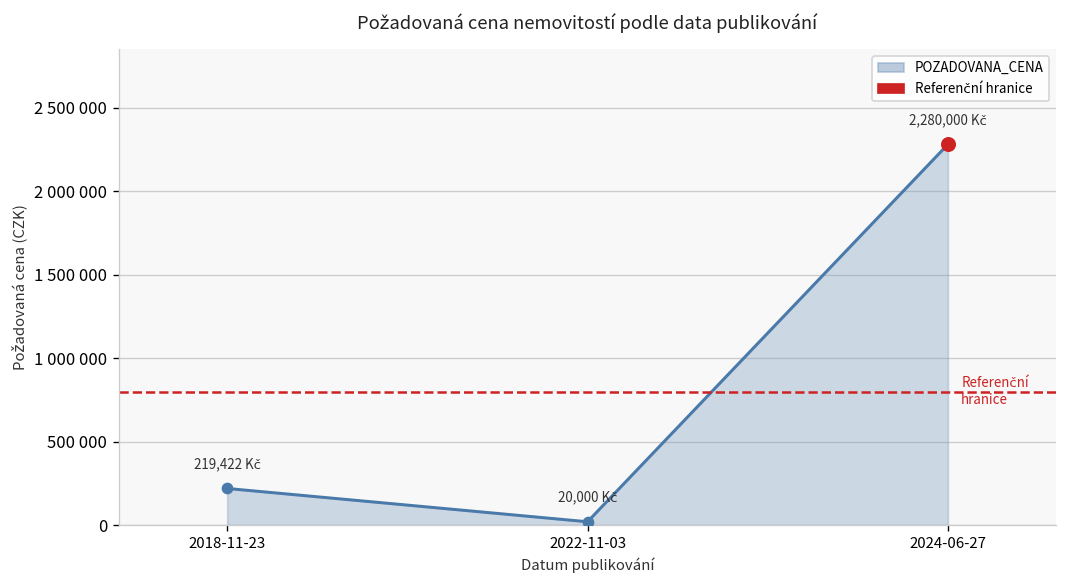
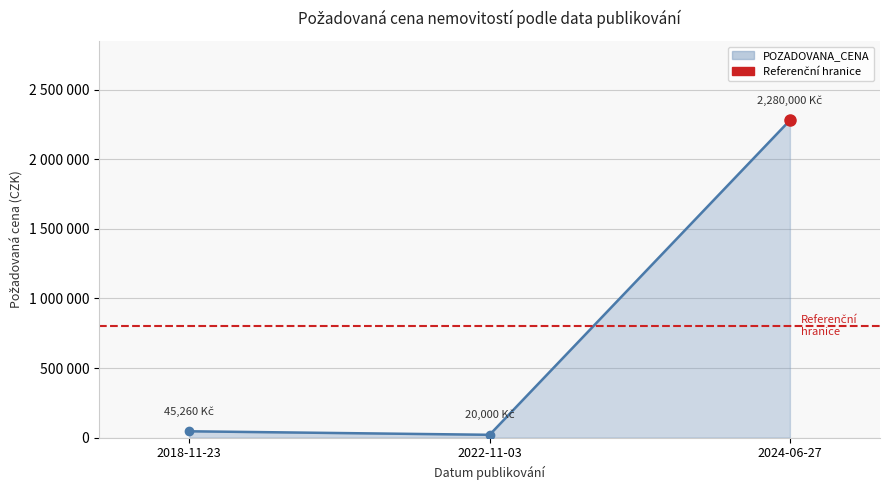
  {
    "POZADOVANA_CENA": {
-     "2018-11-23": "219,422"
+     "2018-11-23": "45,260"
    }
  }
